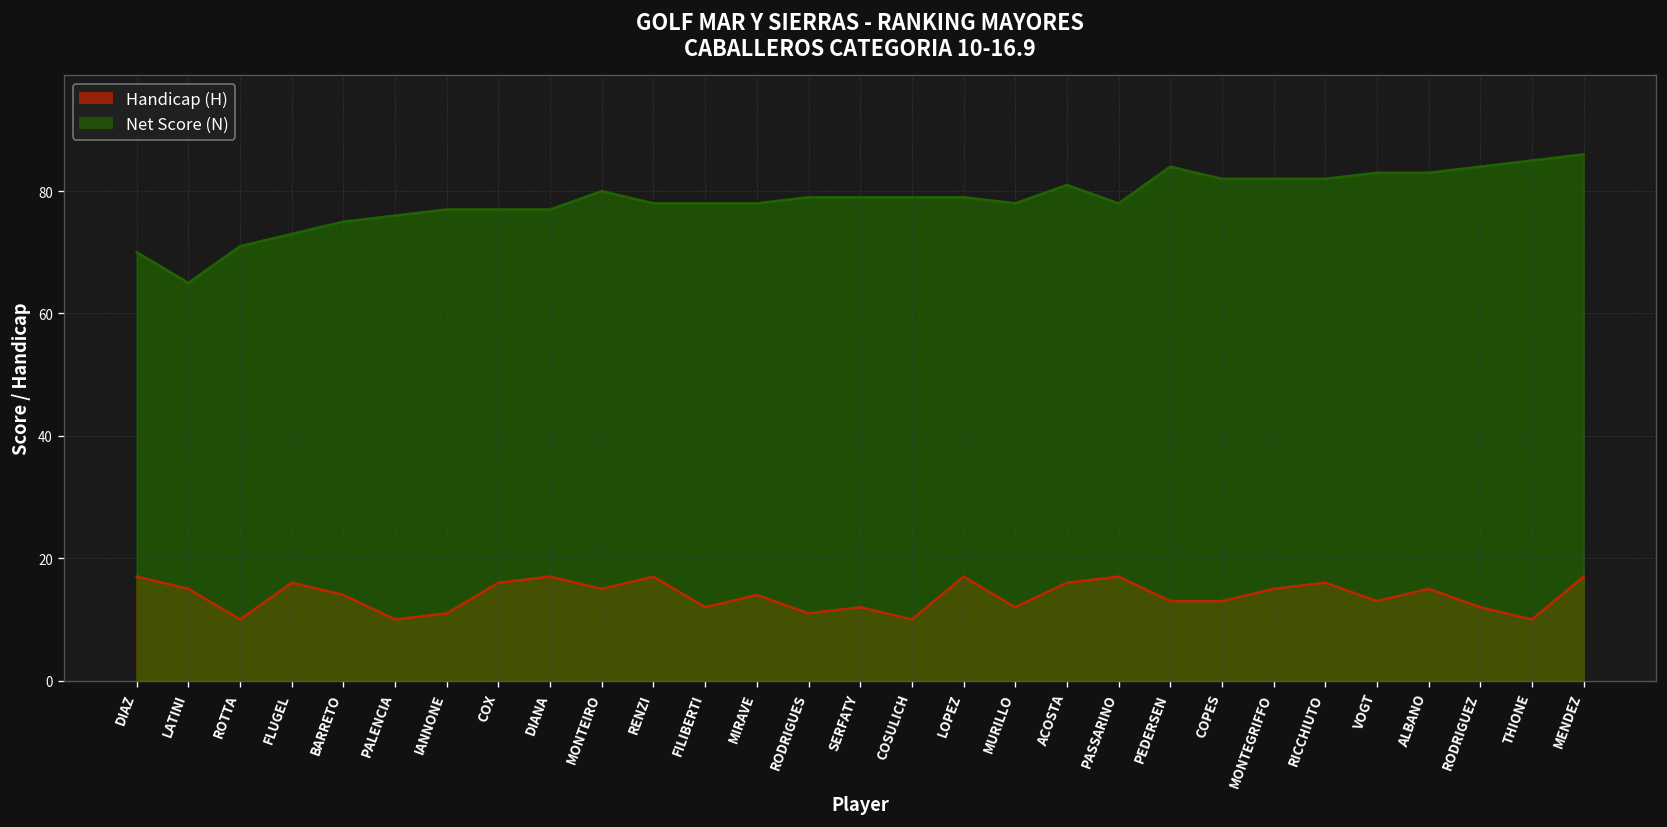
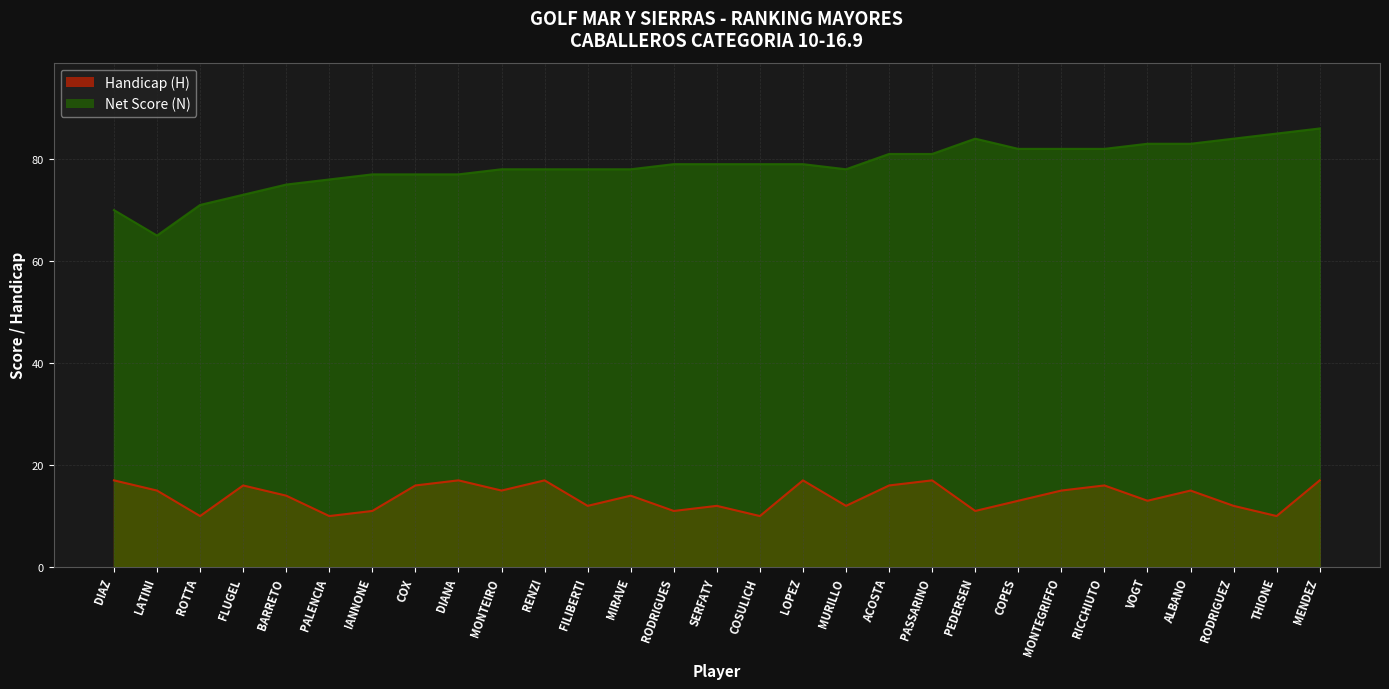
  {
    "Handicap (H)": {
      "DIAZ": 17,
      "LATINI": 15,
      "ROTTA": 10,
      "FLUGEL": 16,
      "BARRETO": 14,
      "PALENCIA": 10,
      "IANNONE": 11,
      "COX": 16,
      "DIANA": 17,
      "MONTEIRO": 15,
      "RENZI": 17,
      "FILIBERTI": 12,
      "MIRAVE": 14,
      "RODRIGUES": 11,
      "SERFATY": 12,
      "COSULICH": 10,
      "LOPEZ": 17,
      "MURILLO": 12,
      "ACOSTA": 16,
      "PASSARINO": 17,
-     "PEDERSEN": 13,
+     "PEDERSEN": 11,
      "COPES": 13,
      "MONTEGRIFFO": 15,
      "RICCHIUTO": 16,
      "VOGT": 13,
      "ALBANO": 15,
      "RODRIGUEZ": 12,
      "THIONE": 10,
      "MENDEZ": 17
    },
    "Net Score (N)": {
      "DIAZ": 70,
      "LATINI": 65,
      "ROTTA": 71,
      "FLUGEL": 73,
      "BARRETO": 75,
      "PALENCIA": 76,
      "IANNONE": 77,
      "COX": 77,
      "DIANA": 77,
-     "MONTEIRO": 80,
+     "MONTEIRO": 78,
      "RENZI": 78,
      "FILIBERTI": 78,
      "MIRAVE": 78,
      "RODRIGUES": 79,
      "SERFATY": 79,
      "COSULICH": 79,
      "LOPEZ": 79,
      "MURILLO": 78,
      "ACOSTA": 81,
-     "PASSARINO": 78,
+     "PASSARINO": 81,
      "PEDERSEN": 84,
      "COPES": 82,
      "MONTEGRIFFO": 82,
      "RICCHIUTO": 82,
      "VOGT": 83,
      "ALBANO": 83,
      "RODRIGUEZ": 84,
      "THIONE": 85,
      "MENDEZ": 86
    }
  }
